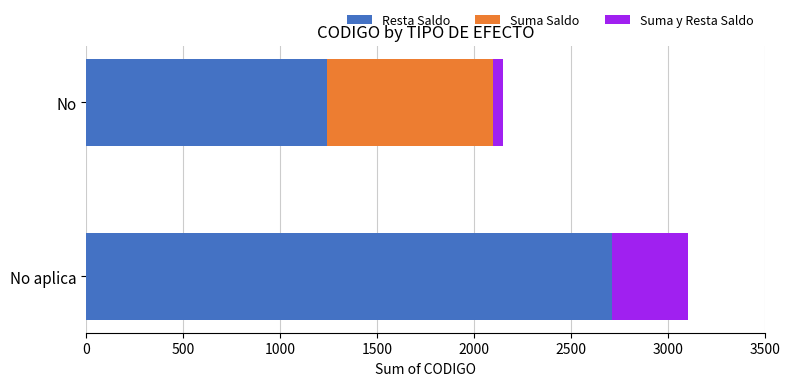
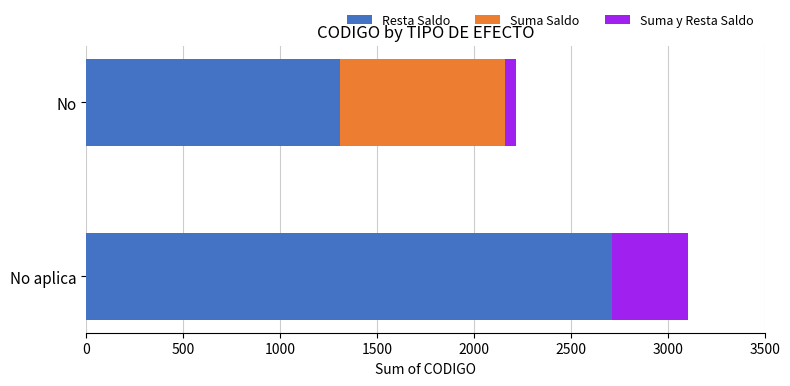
  {
    "Resta Saldo": {
-     "No": 1240,
+     "No": 1310,
      "No aplica": 2710
    },
    "Suma Saldo": {
      "No": 850,
      "No aplica": 0
    },
    "Suma y Resta Saldo": {
      "No": 60,
      "No aplica": 390
    }
  }
